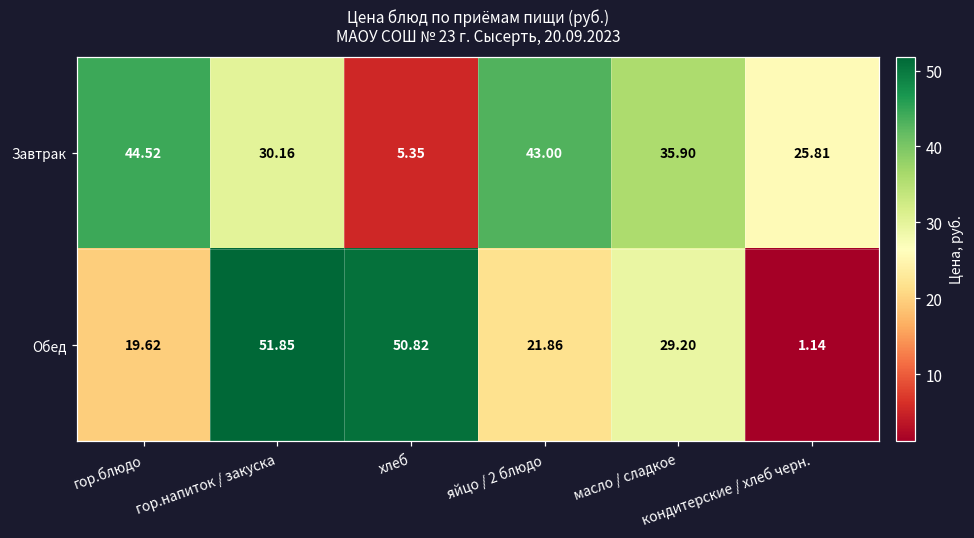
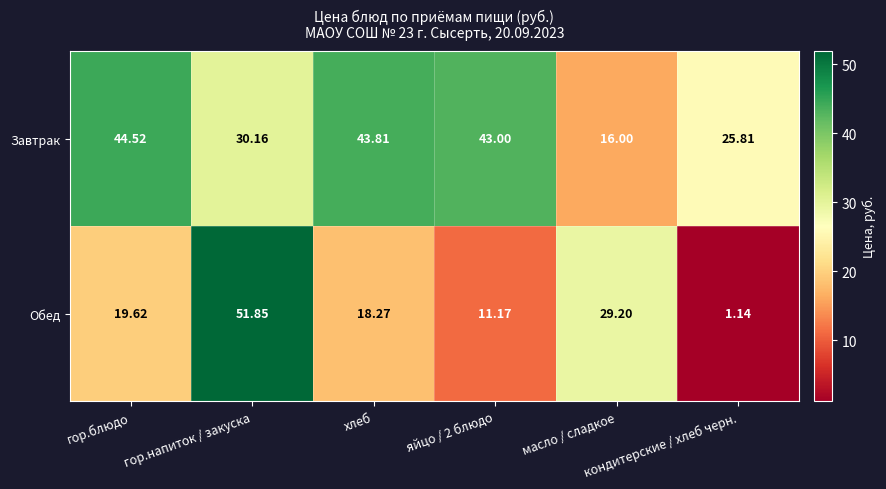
  {
    "Завтрак": {
      "гор.блюдо": 44.52,
      "гор.напиток / закуска": 30.16,
-     "хлеб": 5.35,
+     "хлеб": 43.81,
      "яйцо / 2 блюдо": 43.00,
-     "масло / сладкое": 35.90,
+     "масло / сладкое": 16.00,
      "кондитерские / хлеб черн.": 25.81
    },
    "Обед": {
      "гор.блюдо": 19.62,
      "гор.напиток / закуска": 51.85,
-     "хлеб": 50.82,
-     "яйцо / 2 блюдо": 21.86,
+     "хлеб": 18.27,
+     "яйцо / 2 блюдо": 11.17,
      "масло / сладкое": 29.20,
      "кондитерские / хлеб черн.": 1.14
    }
  }
